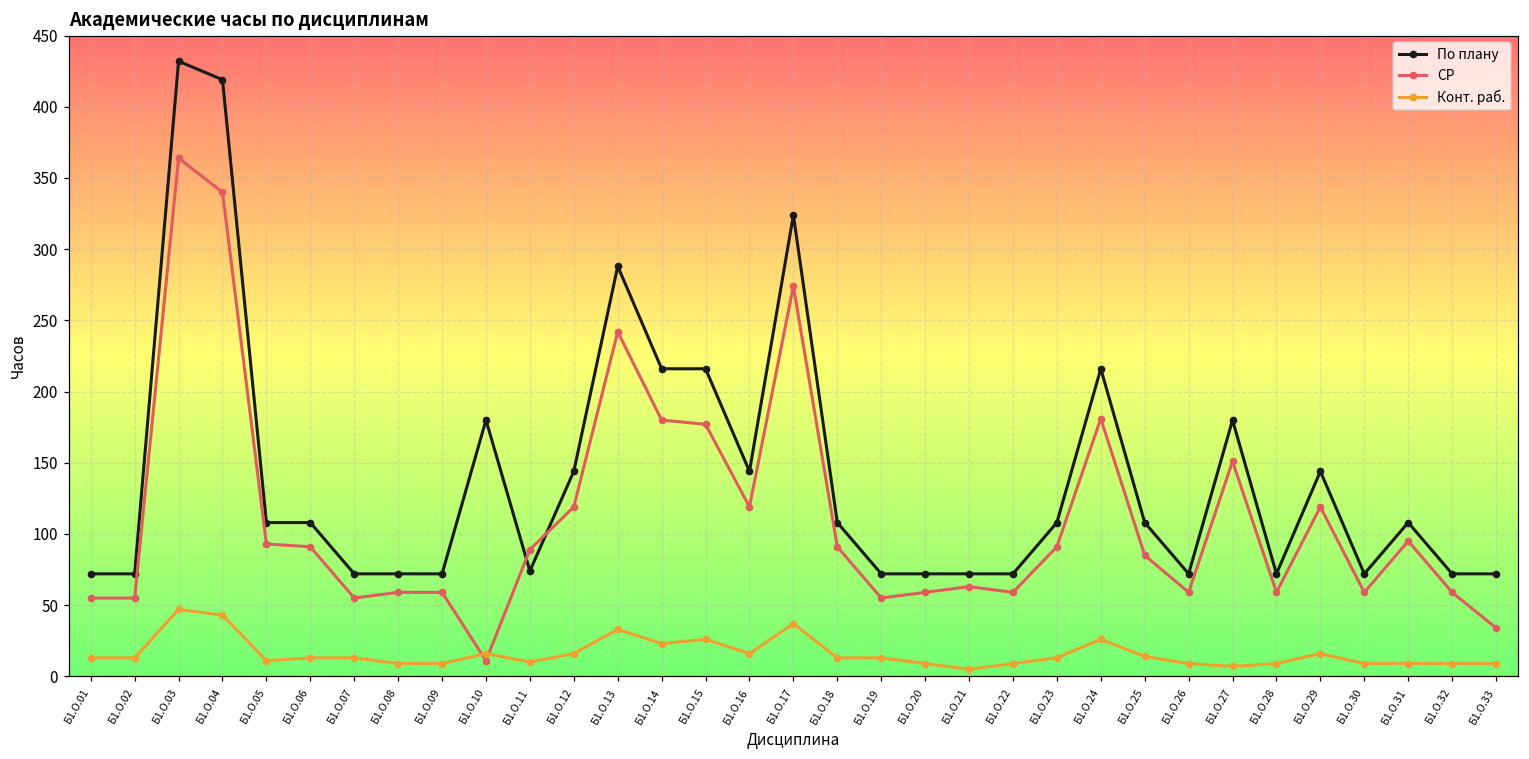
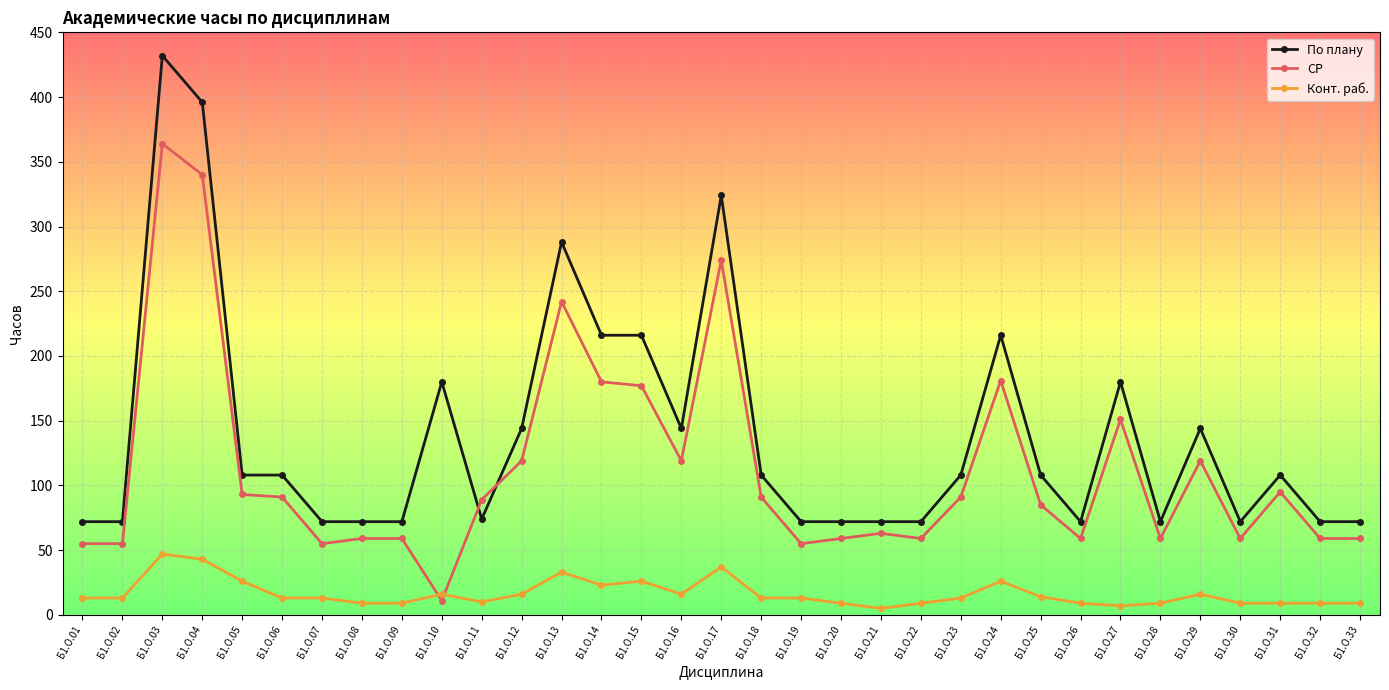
  {
    "По плану": {
      "Б1.О.01": 72,
      "Б1.О.02": 72,
      "Б1.О.03": 432,
-     "Б1.О.04": 419,
+     "Б1.О.04": 396,
      "Б1.О.05": 108,
      "Б1.О.06": 108,
      "Б1.О.07": 72,
      "Б1.О.08": 72,
      "Б1.О.09": 72,
      "Б1.О.10": 180,
      "Б1.О.11": 74,
      "Б1.О.12": 144,
      "Б1.О.13": 288,
      "Б1.О.14": 216,
      "Б1.О.15": 216,
      "Б1.О.16": 144,
      "Б1.О.17": 324,
      "Б1.О.18": 108,
      "Б1.О.19": 72,
      "Б1.О.20": 72,
      "Б1.О.21": 72,
      "Б1.О.22": 72,
      "Б1.О.23": 108,
      "Б1.О.24": 216,
      "Б1.О.25": 108,
      "Б1.О.26": 72,
      "Б1.О.27": 180,
      "Б1.О.28": 72,
      "Б1.О.29": 144,
      "Б1.О.30": 72,
      "Б1.О.31": 108,
      "Б1.О.32": 72,
      "Б1.О.33": 72
    },
    "СР": {
      "Б1.О.01": 55,
      "Б1.О.02": 55,
      "Б1.О.03": 364,
      "Б1.О.04": 340,
      "Б1.О.05": 93,
      "Б1.О.06": 91,
      "Б1.О.07": 55,
      "Б1.О.08": 59,
      "Б1.О.09": 59,
      "Б1.О.10": 11,
      "Б1.О.11": 89,
      "Б1.О.12": 119,
      "Б1.О.13": 242,
      "Б1.О.14": 180,
      "Б1.О.15": 177,
      "Б1.О.16": 119,
      "Б1.О.17": 274,
      "Б1.О.18": 91,
      "Б1.О.19": 55,
      "Б1.О.20": 59,
      "Б1.О.21": 63,
      "Б1.О.22": 59,
      "Б1.О.23": 91,
      "Б1.О.24": 181,
      "Б1.О.25": 85,
      "Б1.О.26": 59,
      "Б1.О.27": 151,
      "Б1.О.28": 59,
      "Б1.О.29": 119,
      "Б1.О.30": 59,
      "Б1.О.31": 95,
      "Б1.О.32": 59,
-     "Б1.О.33": 34
+     "Б1.О.33": 59
    },
    "Конт. раб.": {
      "Б1.О.01": 13,
      "Б1.О.02": 13,
      "Б1.О.03": 47,
      "Б1.О.04": 43,
-     "Б1.О.05": 11,
+     "Б1.О.05": 26,
      "Б1.О.06": 13,
      "Б1.О.07": 13,
      "Б1.О.08": 9,
      "Б1.О.09": 9,
      "Б1.О.10": 16,
      "Б1.О.11": 10,
      "Б1.О.12": 16,
      "Б1.О.13": 33,
      "Б1.О.14": 23,
      "Б1.О.15": 26,
      "Б1.О.16": 16,
      "Б1.О.17": 37,
      "Б1.О.18": 13,
      "Б1.О.19": 13,
      "Б1.О.20": 9,
      "Б1.О.21": 5,
      "Б1.О.22": 9,
      "Б1.О.23": 13,
      "Б1.О.24": 26,
      "Б1.О.25": 14,
      "Б1.О.26": 9,
      "Б1.О.27": 7,
      "Б1.О.28": 9,
      "Б1.О.29": 16,
      "Б1.О.30": 9,
      "Б1.О.31": 9,
      "Б1.О.32": 9,
      "Б1.О.33": 9
    }
  }
